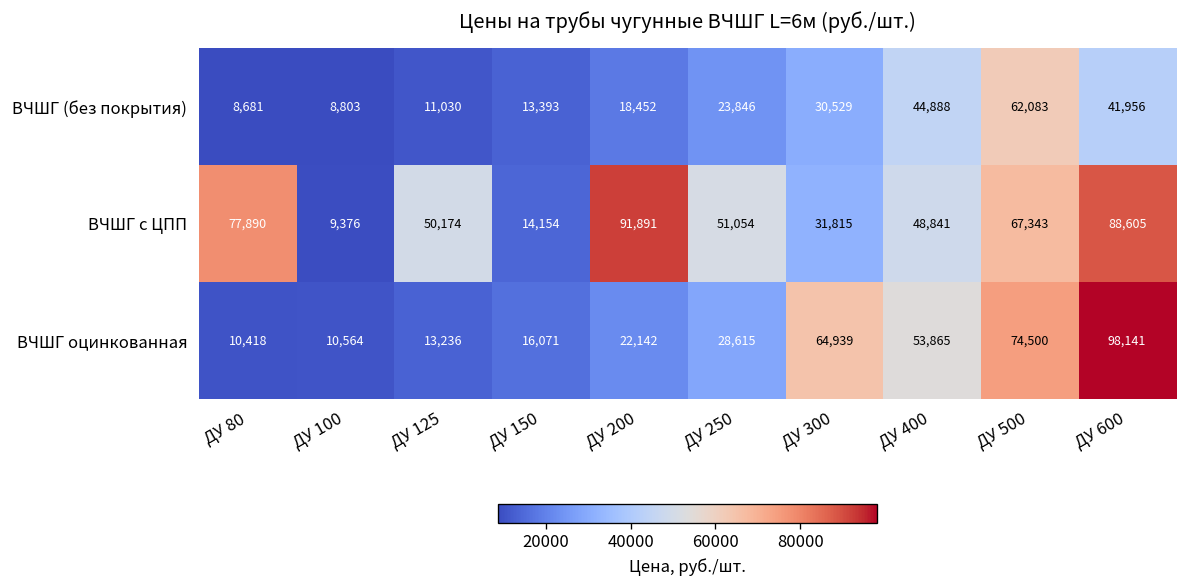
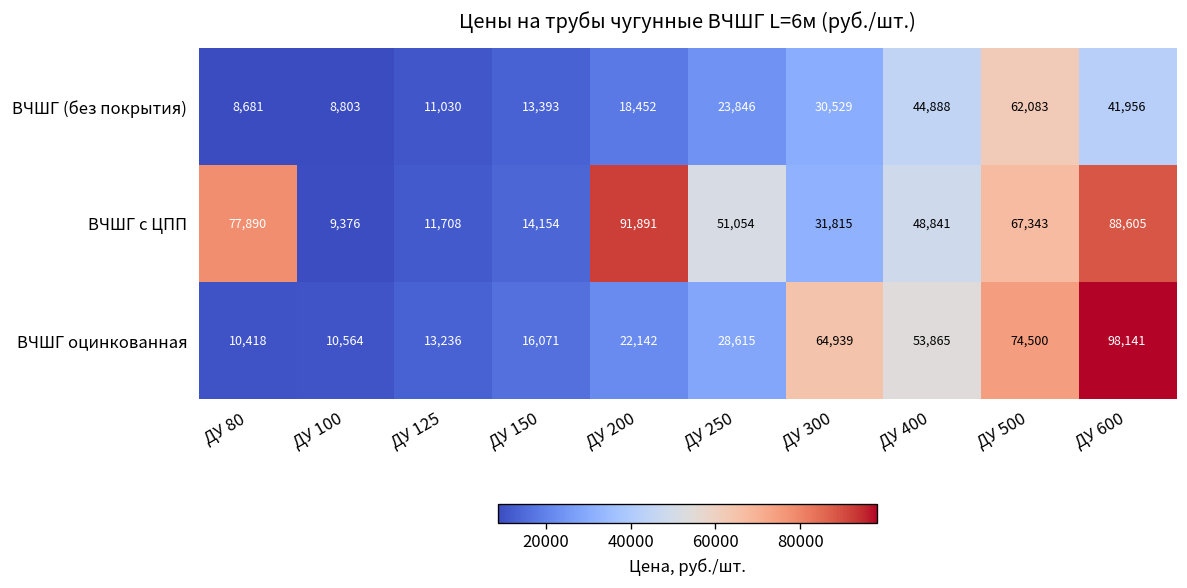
  {
    "ВЧШГ (без покрытия)": {
      "ДУ 80": "8,681",
      "ДУ 100": "8,803",
      "ДУ 125": "11,030",
      "ДУ 150": "13,393",
      "ДУ 200": "18,452",
      "ДУ 250": "23,846",
      "ДУ 300": "30,529",
      "ДУ 400": "44,888",
      "ДУ 500": "62,083",
      "ДУ 600": "41,956"
    },
    "ВЧШГ с ЦПП": {
      "ДУ 80": "77,890",
      "ДУ 100": "9,376",
-     "ДУ 125": "50,174",
+     "ДУ 125": "11,708",
      "ДУ 150": "14,154",
      "ДУ 200": "91,891",
      "ДУ 250": "51,054",
      "ДУ 300": "31,815",
      "ДУ 400": "48,841",
      "ДУ 500": "67,343",
      "ДУ 600": "88,605"
    },
    "ВЧШГ оцинкованная": {
      "ДУ 80": "10,418",
      "ДУ 100": "10,564",
      "ДУ 125": "13,236",
      "ДУ 150": "16,071",
      "ДУ 200": "22,142",
      "ДУ 250": "28,615",
      "ДУ 300": "64,939",
      "ДУ 400": "53,865",
      "ДУ 500": "74,500",
      "ДУ 600": "98,141"
    }
  }
